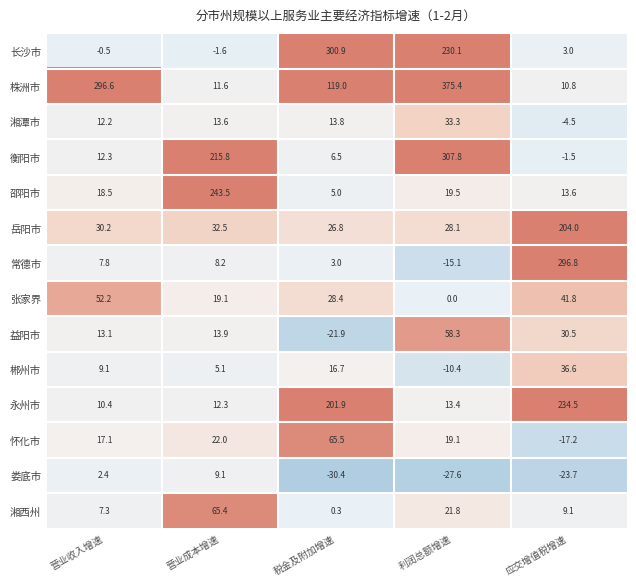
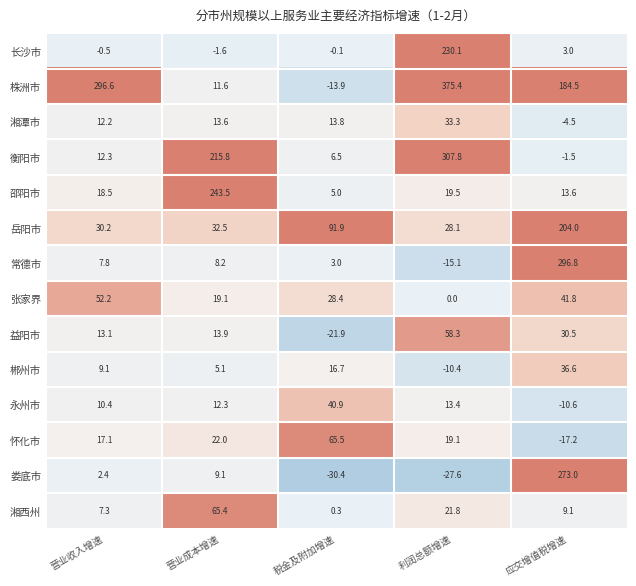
  {
    "长沙市": {
      "营业收入增速": -0.5,
      "营业成本增速": -1.6,
-     "税金及附加增速": 300.9,
+     "税金及附加增速": -0.1,
      "利润总额增速": 230.1,
      "应交增值税增速": 3.0
    },
    "株洲市": {
      "营业收入增速": 296.6,
      "营业成本增速": 11.6,
-     "税金及附加增速": 119.0,
+     "税金及附加增速": -13.9,
      "利润总额增速": 375.4,
-     "应交增值税增速": 10.8
+     "应交增值税增速": 184.5
    },
    "湘潭市": {
      "营业收入增速": 12.2,
      "营业成本增速": 13.6,
      "税金及附加增速": 13.8,
      "利润总额增速": 33.3,
      "应交增值税增速": -4.5
    },
    "衡阳市": {
      "营业收入增速": 12.3,
      "营业成本增速": 215.8,
      "税金及附加增速": 6.5,
      "利润总额增速": 307.8,
      "应交增值税增速": -1.5
    },
    "邵阳市": {
      "营业收入增速": 18.5,
      "营业成本增速": 243.5,
      "税金及附加增速": 5.0,
      "利润总额增速": 19.5,
      "应交增值税增速": 13.6
    },
    "岳阳市": {
      "营业收入增速": 30.2,
      "营业成本增速": 32.5,
-     "税金及附加增速": 26.8,
+     "税金及附加增速": 91.9,
      "利润总额增速": 28.1,
      "应交增值税增速": 204.0
    },
    "常德市": {
      "营业收入增速": 7.8,
      "营业成本增速": 8.2,
      "税金及附加增速": 3.0,
      "利润总额增速": -15.1,
      "应交增值税增速": 296.8
    },
    "张家界": {
      "营业收入增速": 52.2,
      "营业成本增速": 19.1,
      "税金及附加增速": 28.4,
      "利润总额增速": 0.0,
      "应交增值税增速": 41.8
    },
    "益阳市": {
      "营业收入增速": 13.1,
      "营业成本增速": 13.9,
      "税金及附加增速": -21.9,
      "利润总额增速": 58.3,
      "应交增值税增速": 30.5
    },
    "郴州市": {
      "营业收入增速": 9.1,
      "营业成本增速": 5.1,
      "税金及附加增速": 16.7,
      "利润总额增速": -10.4,
      "应交增值税增速": 36.6
    },
    "永州市": {
      "营业收入增速": 10.4,
      "营业成本增速": 12.3,
-     "税金及附加增速": 201.9,
+     "税金及附加增速": 40.9,
      "利润总额增速": 13.4,
-     "应交增值税增速": 234.5
+     "应交增值税增速": -10.6
    },
    "怀化市": {
      "营业收入增速": 17.1,
      "营业成本增速": 22.0,
      "税金及附加增速": 65.5,
      "利润总额增速": 19.1,
      "应交增值税增速": -17.2
    },
    "娄底市": {
      "营业收入增速": 2.4,
      "营业成本增速": 9.1,
      "税金及附加增速": -30.4,
      "利润总额增速": -27.6,
-     "应交增值税增速": -23.7
+     "应交增值税增速": 273.0
    },
    "湘西州": {
      "营业收入增速": 7.3,
      "营业成本增速": 65.4,
      "税金及附加增速": 0.3,
      "利润总额增速": 21.8,
      "应交增值税增速": 9.1
    }
  }
